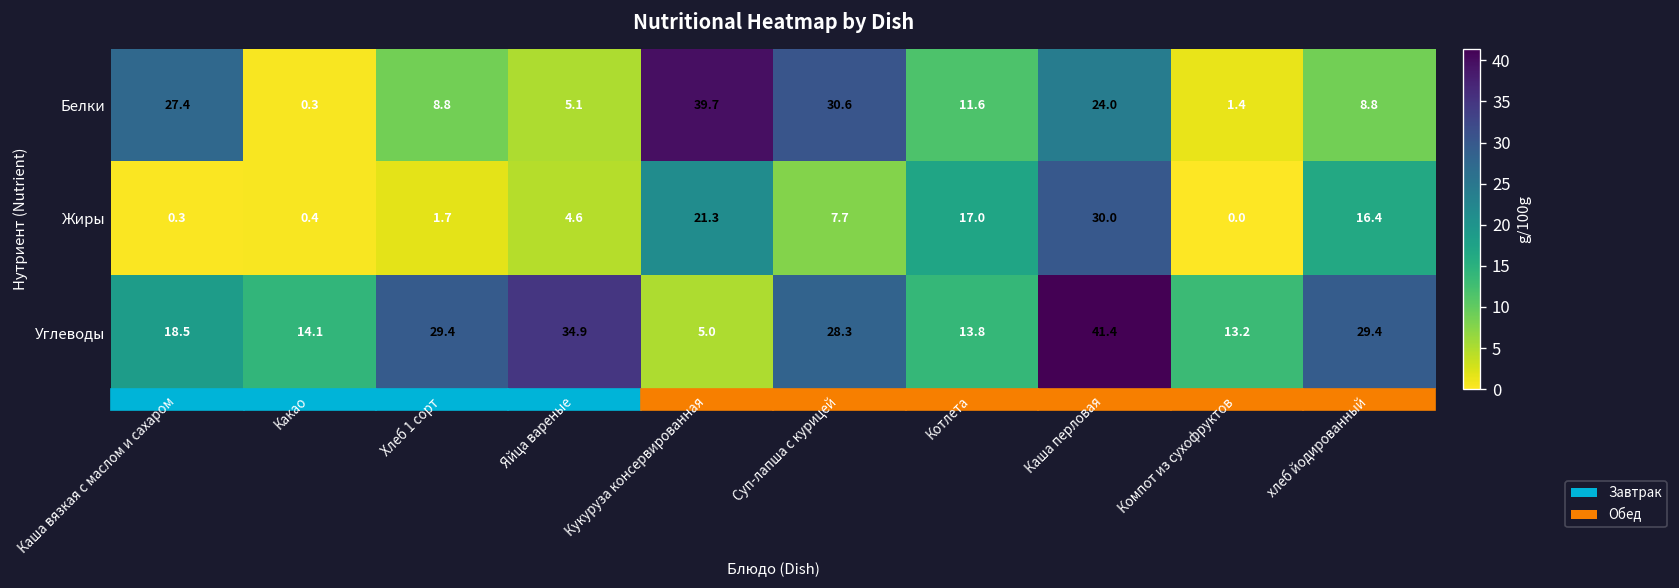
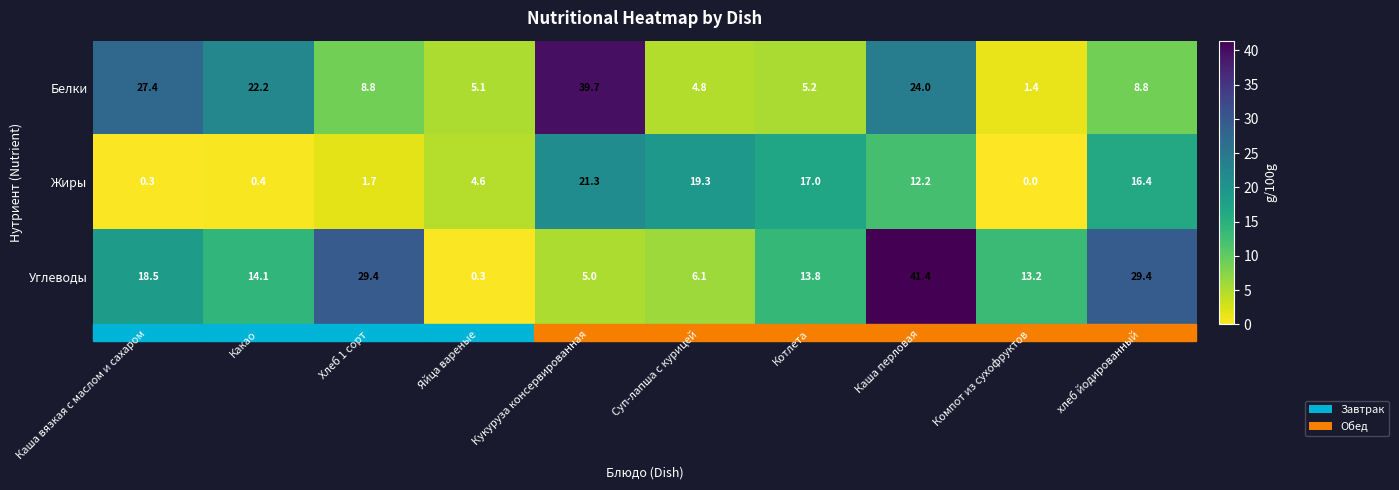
  {
    "Белки": {
      "Каша вязкая с маслом и сахаром": 27.4,
-     "Какао": 0.3,
+     "Какао": 22.2,
      "Хлеб 1 сорт": 8.8,
      "Яйца вареные": 5.1,
      "Кукуруза консервированная": 39.7,
-     "Суп-лапша с курицей": 30.6,
-     "Котлета": 11.6,
+     "Суп-лапша с курицей": 4.8,
+     "Котлета": 5.2,
      "Каша перловая": 24.0,
      "Компот из сухофруктов": 1.4,
      "хлеб йодированный": 8.8
    },
    "Жиры": {
      "Каша вязкая с маслом и сахаром": 0.3,
      "Какао": 0.4,
      "Хлеб 1 сорт": 1.7,
      "Яйца вареные": 4.6,
      "Кукуруза консервированная": 21.3,
-     "Суп-лапша с курицей": 7.7,
+     "Суп-лапша с курицей": 19.3,
      "Котлета": 17.0,
-     "Каша перловая": 30.0,
+     "Каша перловая": 12.2,
      "Компот из сухофруктов": 0.0,
      "хлеб йодированный": 16.4
    },
    "Углеводы": {
      "Каша вязкая с маслом и сахаром": 18.5,
      "Какао": 14.1,
      "Хлеб 1 сорт": 29.4,
-     "Яйца вареные": 34.9,
+     "Яйца вареные": 0.3,
      "Кукуруза консервированная": 5.0,
-     "Суп-лапша с курицей": 28.3,
+     "Суп-лапша с курицей": 6.1,
      "Котлета": 13.8,
      "Каша перловая": 41.4,
      "Компот из сухофруктов": 13.2,
      "хлеб йодированный": 29.4
    }
  }
